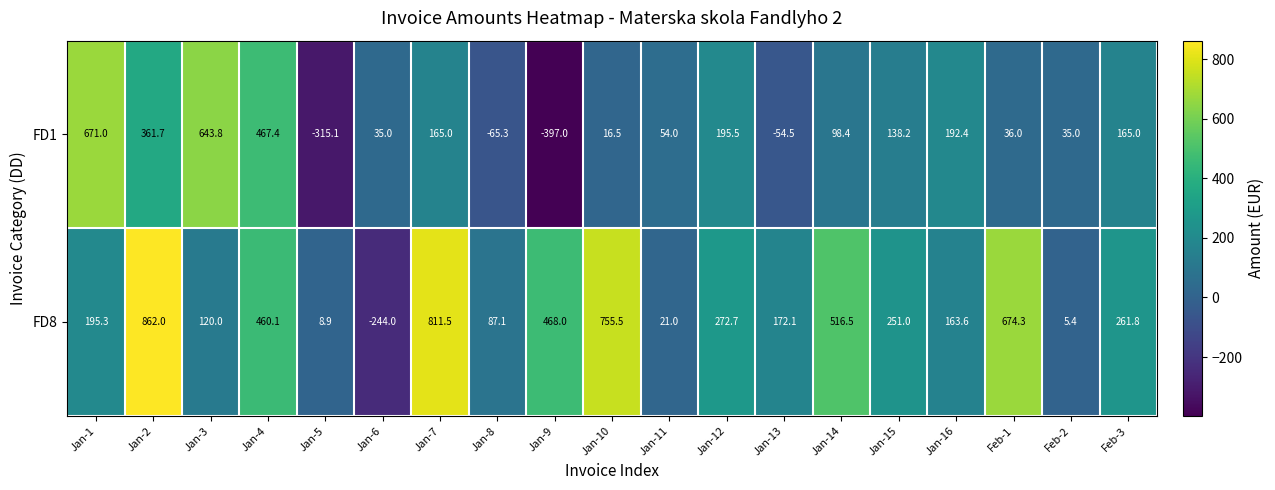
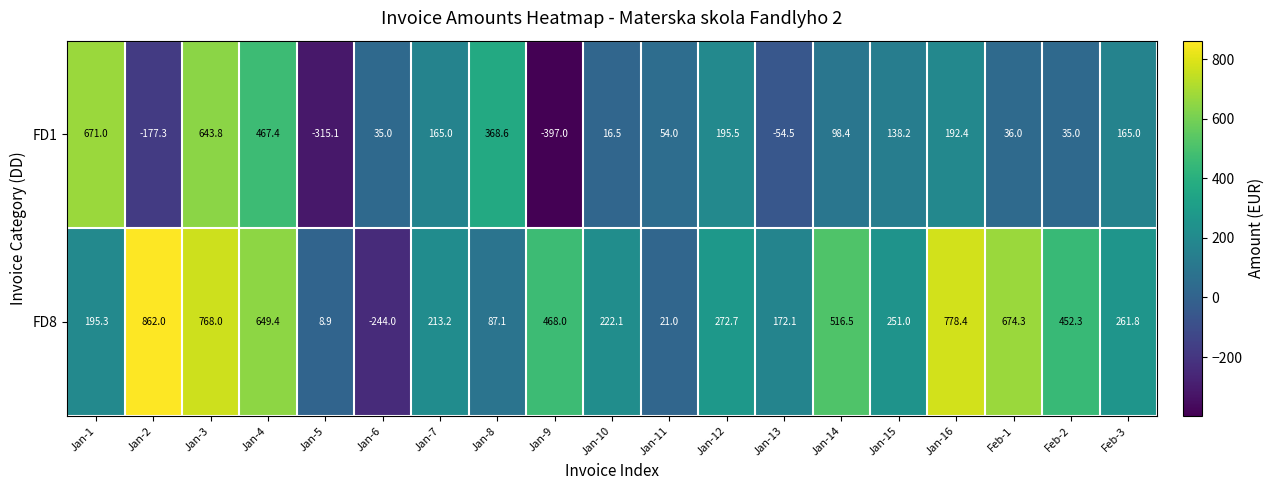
  {
    "FD1": {
      "Jan-1": 671.0,
-     "Jan-2": 361.7,
+     "Jan-2": -177.3,
      "Jan-3": 643.8,
      "Jan-4": 467.4,
      "Jan-5": -315.1,
      "Jan-6": 35.0,
      "Jan-7": 165.0,
-     "Jan-8": -65.3,
+     "Jan-8": 368.6,
      "Jan-9": -397.0,
      "Jan-10": 16.5,
      "Jan-11": 54.0,
      "Jan-12": 195.5,
      "Jan-13": -54.5,
      "Jan-14": 98.4,
      "Jan-15": 138.2,
      "Jan-16": 192.4,
      "Feb-1": 36.0,
      "Feb-2": 35.0,
      "Feb-3": 165.0
    },
    "FD8": {
      "Jan-1": 195.3,
      "Jan-2": 862.0,
-     "Jan-3": 120.0,
-     "Jan-4": 460.1,
+     "Jan-3": 768.0,
+     "Jan-4": 649.4,
      "Jan-5": 8.9,
      "Jan-6": -244.0,
-     "Jan-7": 811.5,
+     "Jan-7": 213.2,
      "Jan-8": 87.1,
      "Jan-9": 468.0,
-     "Jan-10": 755.5,
+     "Jan-10": 222.1,
      "Jan-11": 21.0,
      "Jan-12": 272.7,
      "Jan-13": 172.1,
      "Jan-14": 516.5,
      "Jan-15": 251.0,
-     "Jan-16": 163.6,
+     "Jan-16": 778.4,
      "Feb-1": 674.3,
-     "Feb-2": 5.4,
+     "Feb-2": 452.3,
      "Feb-3": 261.8
    }
  }
